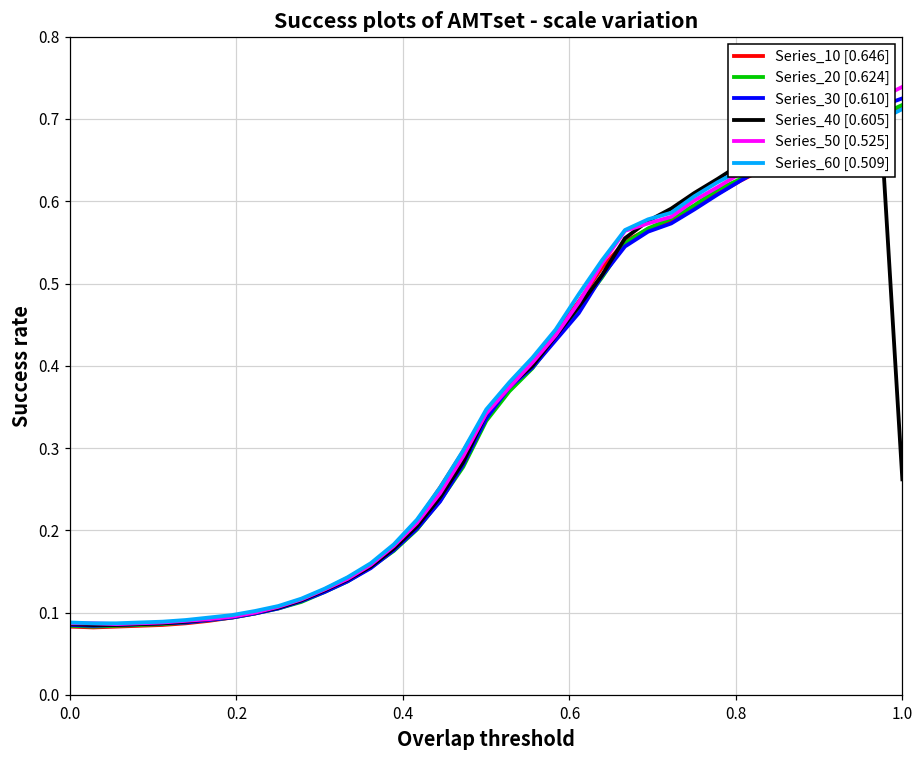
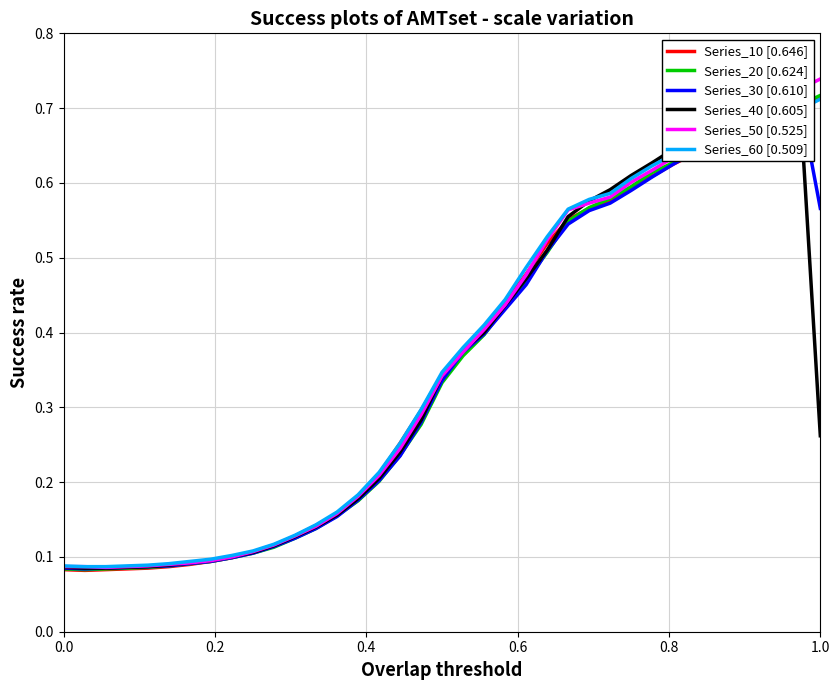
  {
    "Series_30 [0.610]": {
-     "1.0": 0.73
+     "1.0": 0.57
    },
    "Series_40 [0.605]": {
      "1.0": 0.26
    },
    "Series_50 [0.525]": {
      "1.0": 0.74
    }
  }
